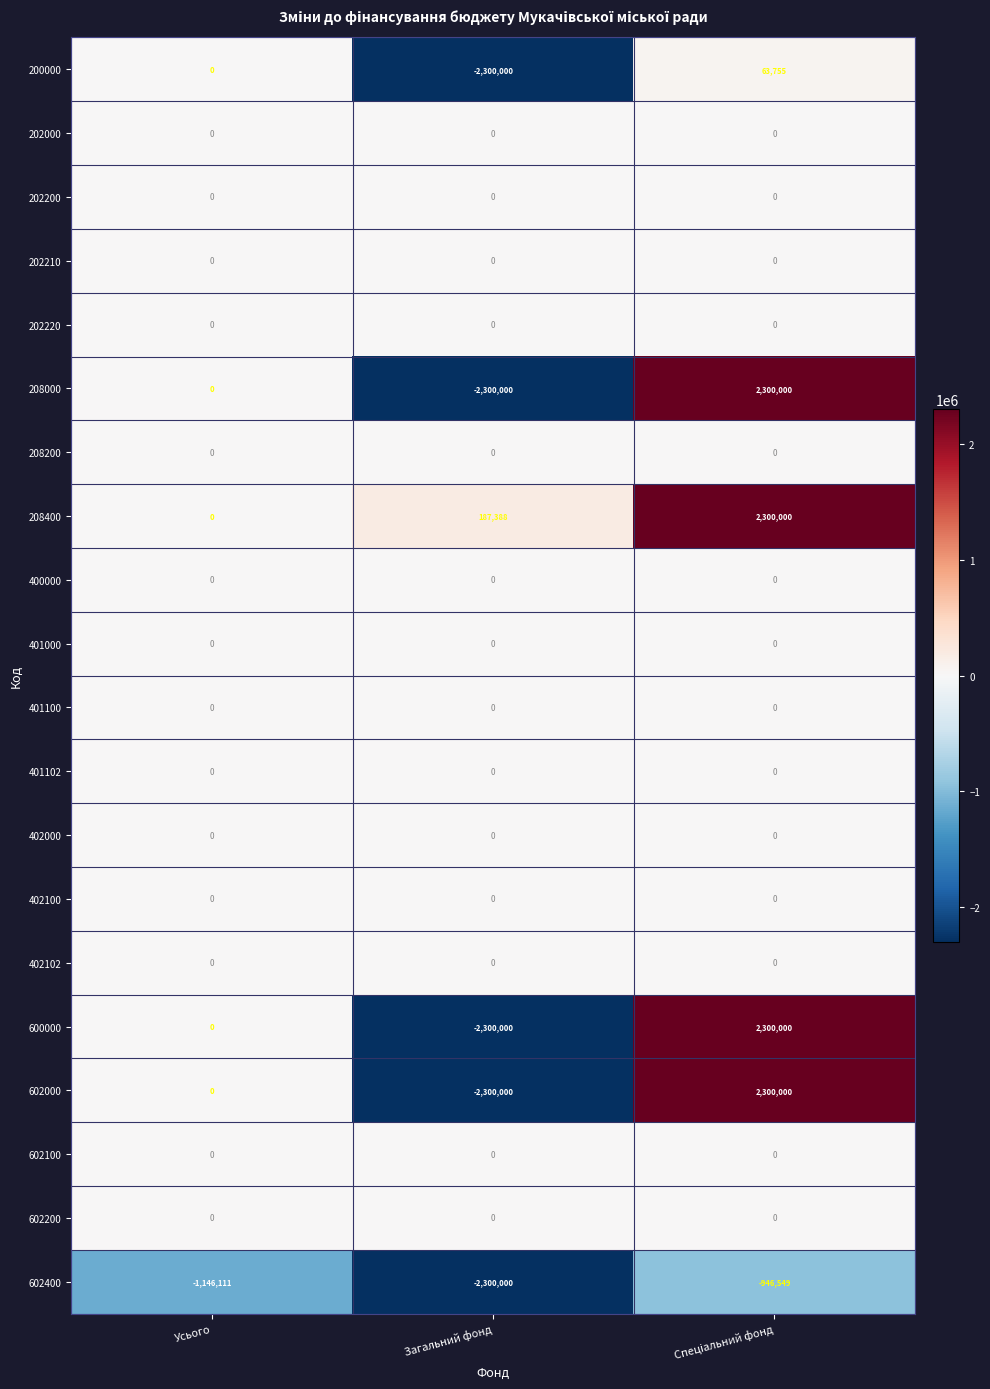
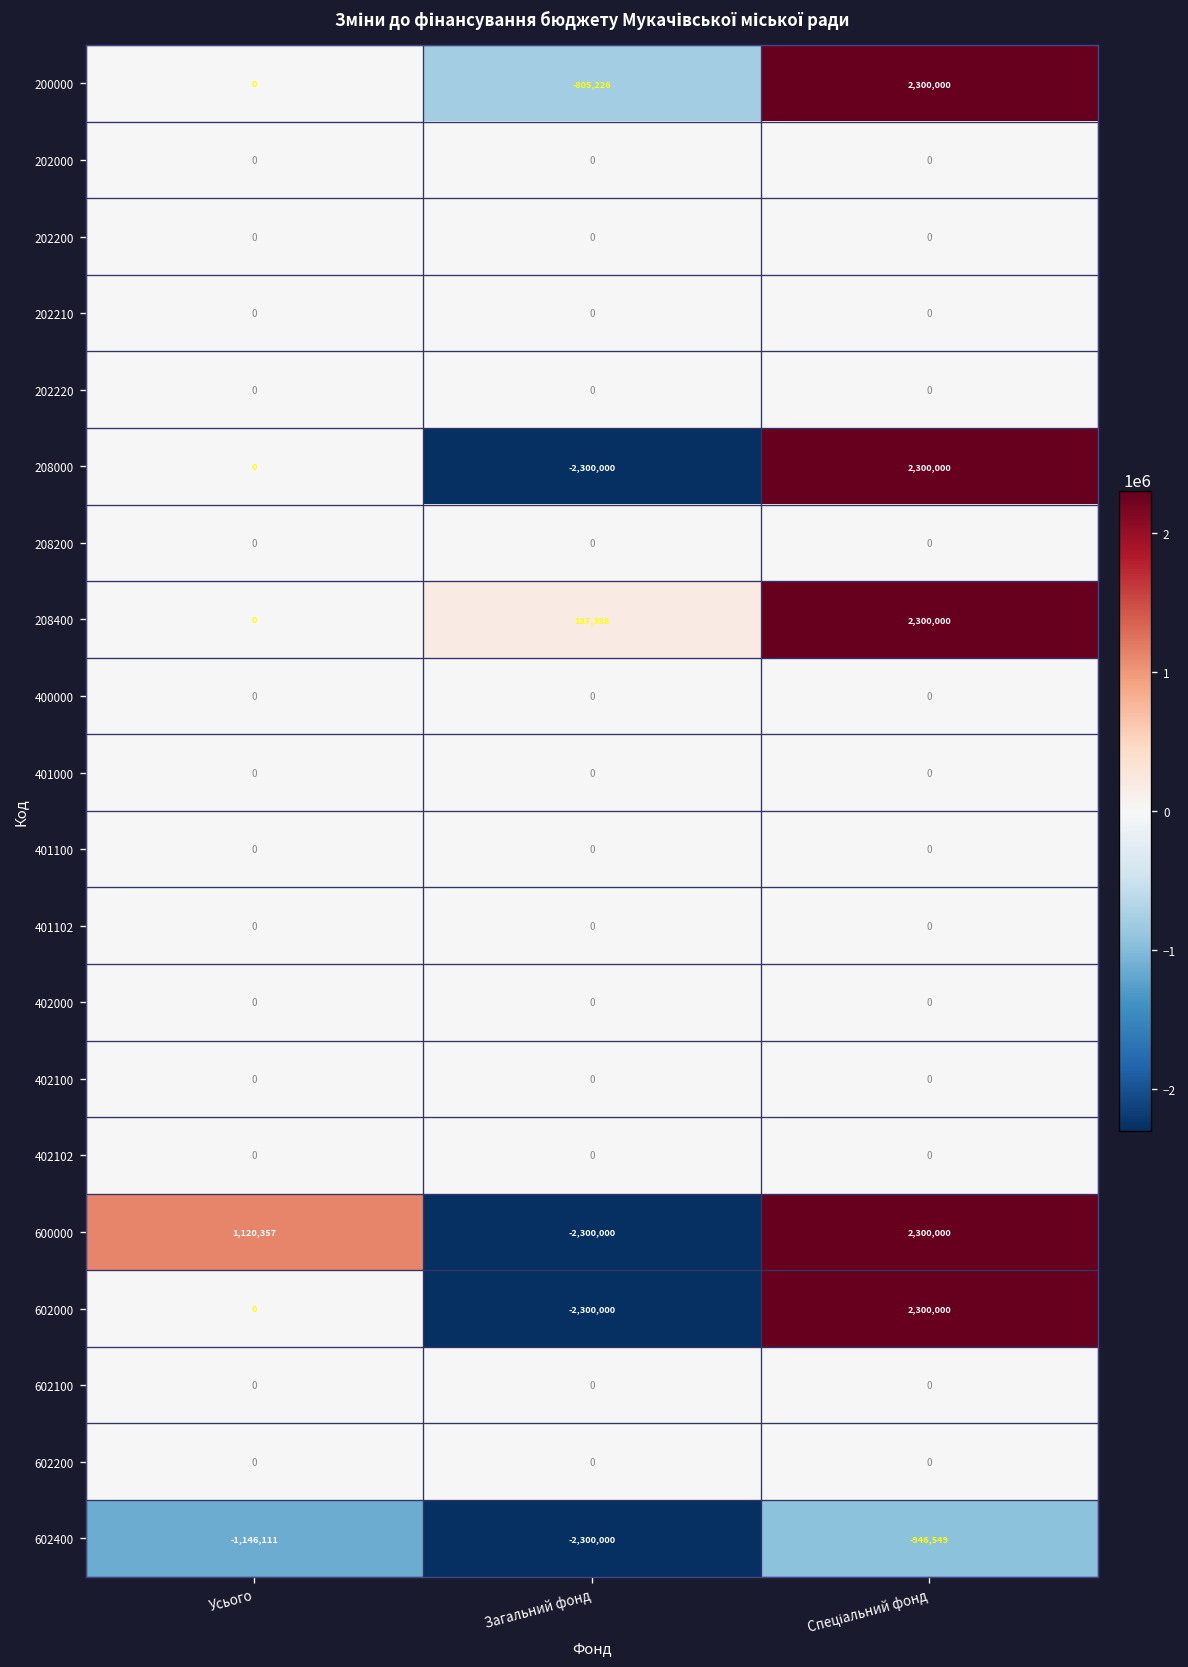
  {
    "200000": {
      "Усього": "0",
-     "Загальний фонд": "-2,300,000",
-     "Спеціальний фонд": "63,755"
+     "Загальний фонд": "-805,226",
+     "Спеціальний фонд": "2,300,000"
    },
    "202000": {
      "Усього": "0",
      "Загальний фонд": "0",
      "Спеціальний фонд": "0"
    },
    "202200": {
      "Усього": "0",
      "Загальний фонд": "0",
      "Спеціальний фонд": "0"
    },
    "202210": {
      "Усього": "0",
      "Загальний фонд": "0",
      "Спеціальний фонд": "0"
    },
    "202220": {
      "Усього": "0",
      "Загальний фонд": "0",
      "Спеціальний фонд": "0"
    },
    "208000": {
      "Усього": "0",
      "Загальний фонд": "-2,300,000",
      "Спеціальний фонд": "2,300,000"
    },
    "208200": {
      "Усього": "0",
      "Загальний фонд": "0",
      "Спеціальний фонд": "0"
    },
    "208400": {
      "Усього": "0",
      "Загальний фонд": "187,388",
      "Спеціальний фонд": "2,300,000"
    },
    "400000": {
      "Усього": "0",
      "Загальний фонд": "0",
      "Спеціальний фонд": "0"
    },
    "401000": {
      "Усього": "0",
      "Загальний фонд": "0",
      "Спеціальний фонд": "0"
    },
    "401100": {
      "Усього": "0",
      "Загальний фонд": "0",
      "Спеціальний фонд": "0"
    },
    "401102": {
      "Усього": "0",
      "Загальний фонд": "0",
      "Спеціальний фонд": "0"
    },
    "402000": {
      "Усього": "0",
      "Загальний фонд": "0",
      "Спеціальний фонд": "0"
    },
    "402100": {
      "Усього": "0",
      "Загальний фонд": "0",
      "Спеціальний фонд": "0"
    },
    "402102": {
      "Усього": "0",
      "Загальний фонд": "0",
      "Спеціальний фонд": "0"
    },
    "600000": {
-     "Усього": "0",
+     "Усього": "1,120,357",
      "Загальний фонд": "-2,300,000",
      "Спеціальний фонд": "2,300,000"
    },
    "602000": {
      "Усього": "0",
      "Загальний фонд": "-2,300,000",
      "Спеціальний фонд": "2,300,000"
    },
    "602100": {
      "Усього": "0",
      "Загальний фонд": "0",
      "Спеціальний фонд": "0"
    },
    "602200": {
      "Усього": "0",
      "Загальний фонд": "0",
      "Спеціальний фонд": "0"
    },
    "602400": {
      "Усього": "-1,146,111",
      "Загальний фонд": "-2,300,000",
      "Спеціальний фонд": "-946,549"
    }
  }
